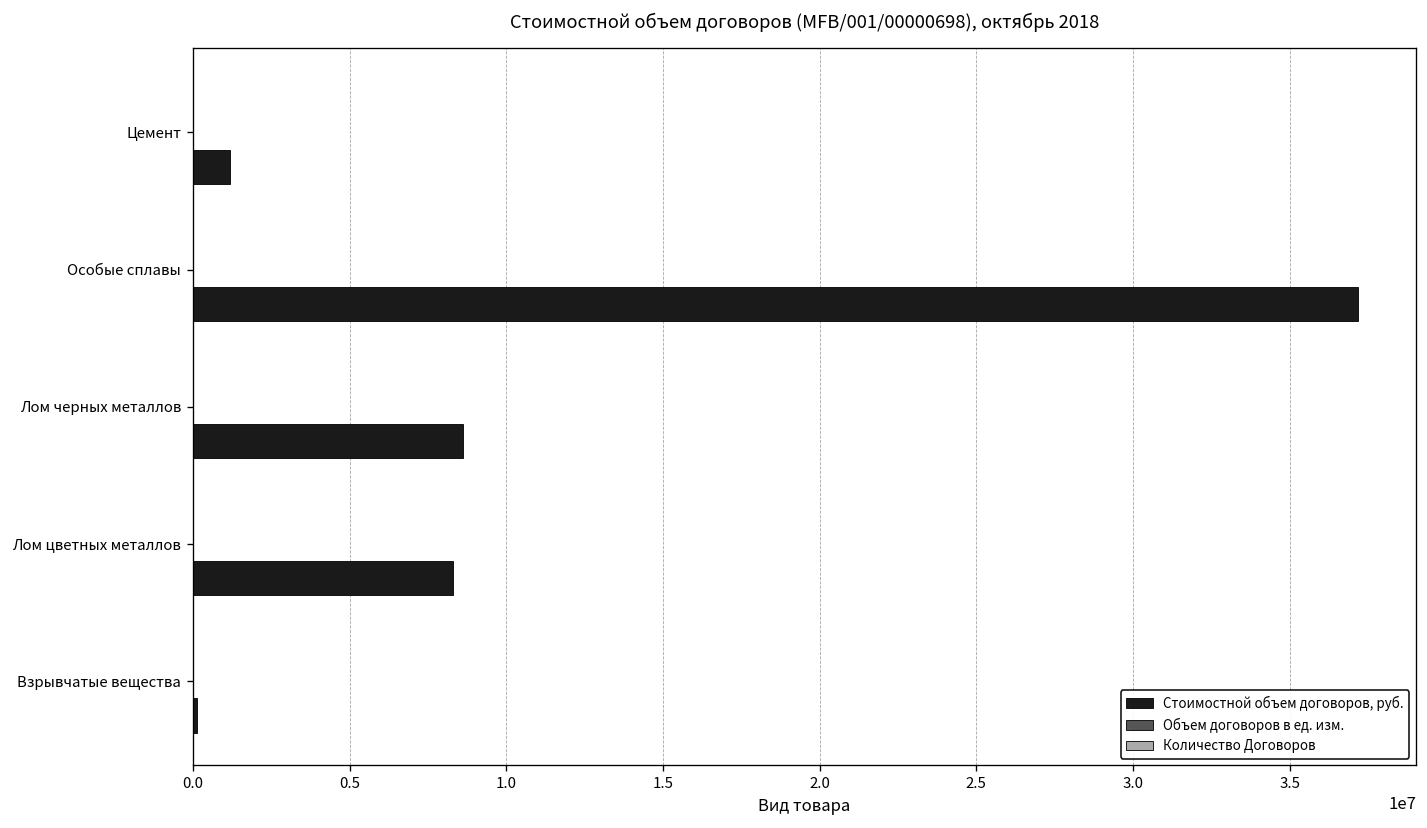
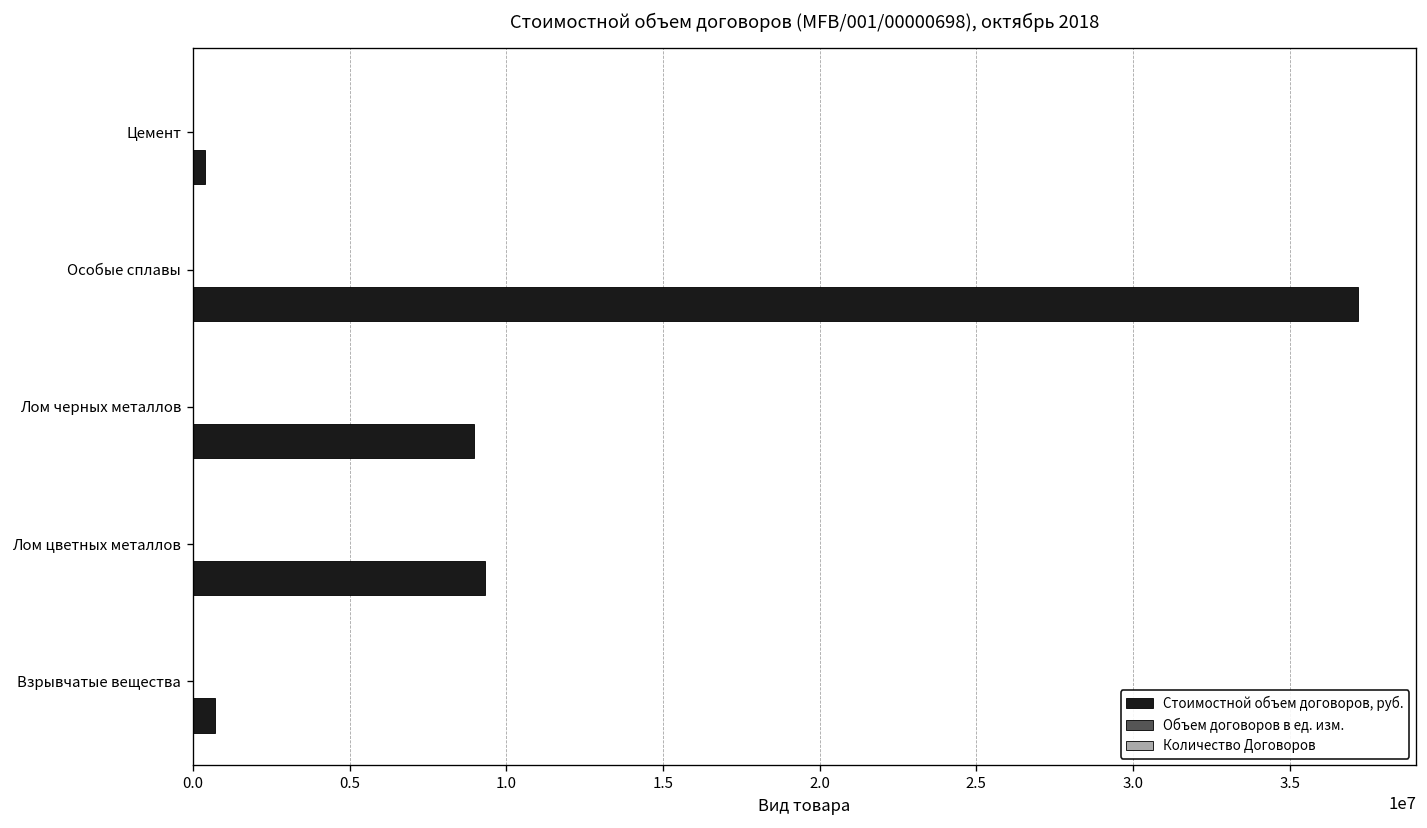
  {
    "Стоимостной объем договоров, руб.": {
-     "Цемент": 1200000,
+     "Цемент": 400000,
      "Особые сплавы": 37200000,
-     "Лом черных металлов": 8600000,
-     "Лом цветных металлов": 8300000,
-     "Взрывчатые вещества": 100000
+     "Лом черных металлов": 9000000,
+     "Лом цветных металлов": 9300000,
+     "Взрывчатые вещества": 700000
    }
  }
